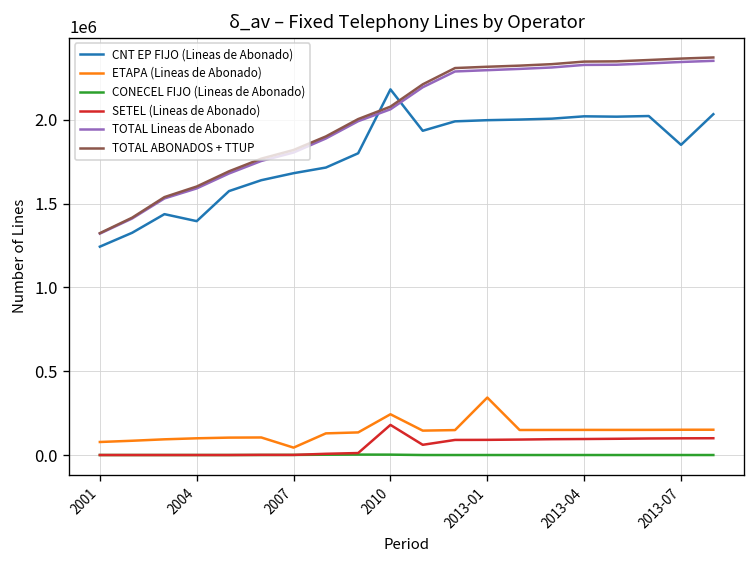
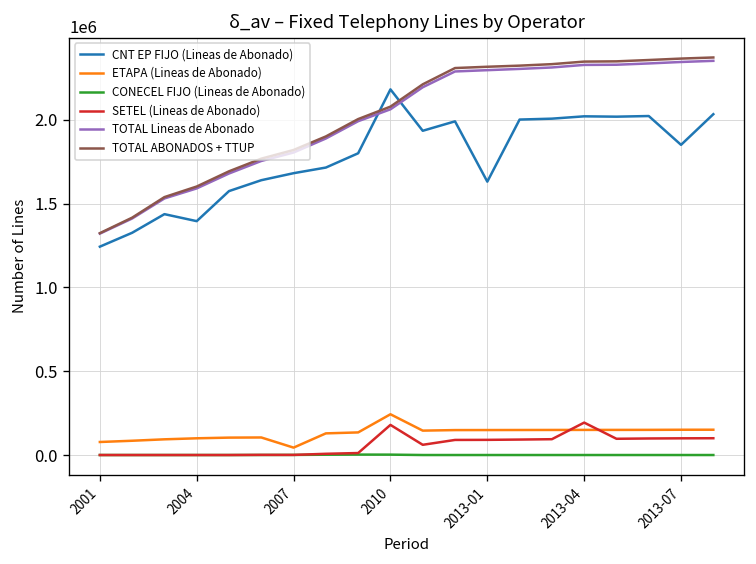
  {
    "CNT EP FIJO (Lineas de Abonado)": {
      "2001": 1240000,
      "2004": 1400000,
      "2007": 1680000,
      "2010": 2180000,
-     "2013-01": 2000000,
+     "2013-01": 1630000,
      "2013-04": 2020000,
      "2013-07": 1850000
    },
    "ETAPA (Lineas de Abonado)": {
      "2001": 80000,
      "2004": 100000,
      "2007": 40000,
      "2010": 240000,
-     "2013-01": 340000,
+     "2013-01": 150000,
      "2013-04": 150000,
      "2013-07": 150000
    },
    "CONECEL FIJO (Lineas de Abonado)": {
      "2010": 0,
      "2013-01": 0,
      "2013-04": 0,
      "2013-07": 0
    },
    "SETEL (Lineas de Abonado)": {
      "2010": 180000,
      "2013-01": 90000,
-     "2013-04": 100000,
+     "2013-04": 190000,
      "2013-07": 100000
    },
    "TOTAL Lineas de Abonado": {
      "2013-01": 2300000,
      "2013-04": 2330000,
      "2013-07": 2340000
    },
    "TOTAL ABONADOS + TTUP": {
      "2013-01": 2320000,
      "2013-04": 2350000,
      "2013-07": 2370000
    }
  }
